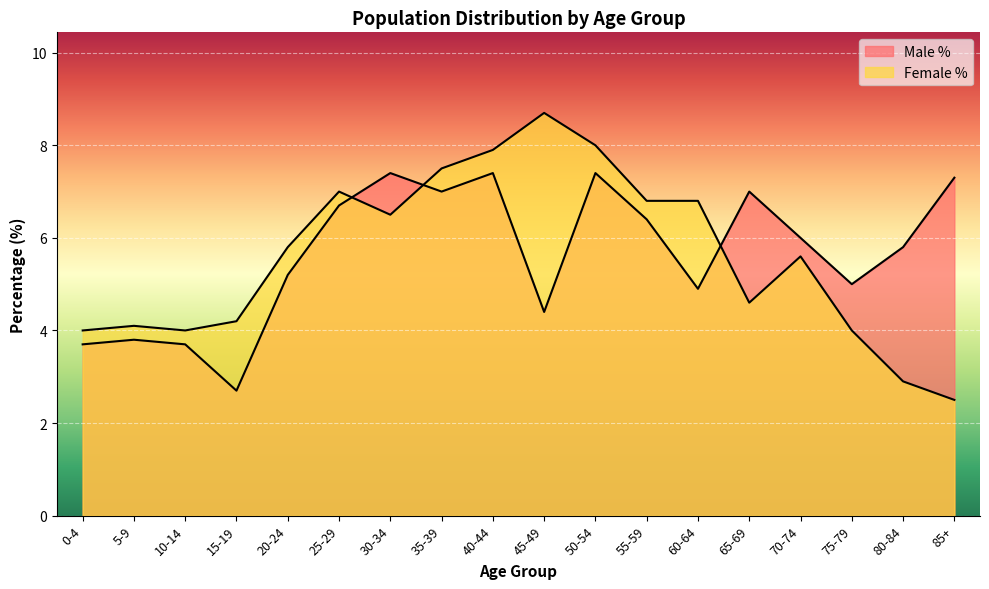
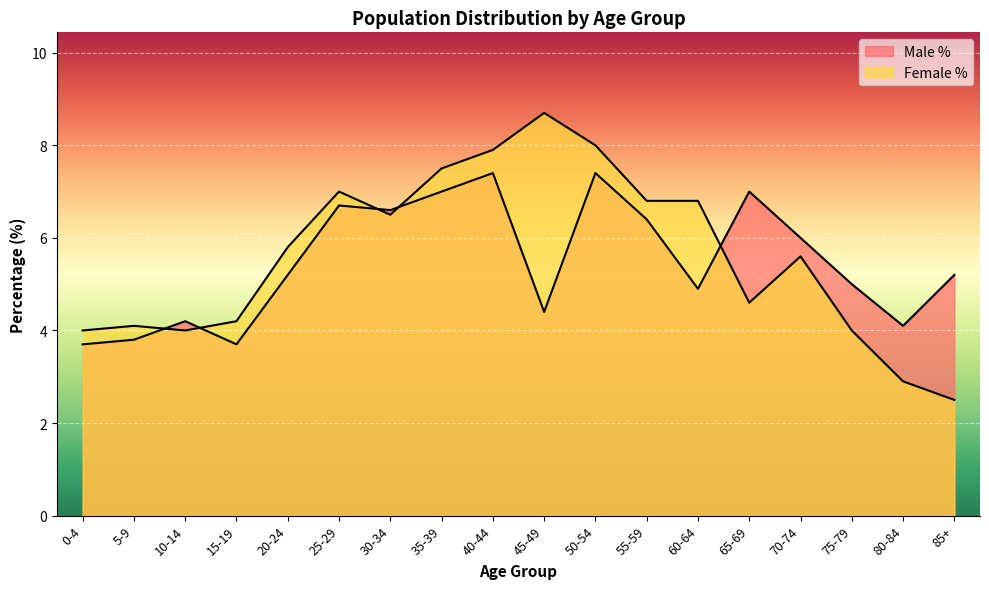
  {
    "Male %": {
      "0-4": 3.7,
      "5-9": 3.8,
-     "10-14": 3.7,
-     "15-19": 2.7,
+     "10-14": 4.2,
+     "15-19": 3.7,
      "20-24": 5.2,
      "25-29": 6.7,
-     "30-34": 7.4,
+     "30-34": 6.6,
      "35-39": 7.0,
      "40-44": 7.4,
      "45-49": 4.4,
      "50-54": 7.4,
      "55-59": 6.4,
      "60-64": 4.9,
      "65-69": 7.0,
      "70-74": 6.0,
      "75-79": 5.0,
-     "80-84": 5.8,
-     "85+": 7.3
+     "80-84": 4.1,
+     "85+": 5.2
    },
    "Female %": {
      "0-4": 4.0,
      "5-9": 4.1,
      "10-14": 4.0,
      "15-19": 4.2,
      "20-24": 5.8,
      "25-29": 7.0,
      "30-34": 6.5,
      "35-39": 7.5,
      "40-44": 7.9,
      "45-49": 8.7,
      "50-54": 8.0,
      "55-59": 6.8,
      "60-64": 6.8,
      "65-69": 4.6,
      "70-74": 5.6,
      "75-79": 4.0,
      "80-84": 2.9,
      "85+": 2.5
    }
  }
